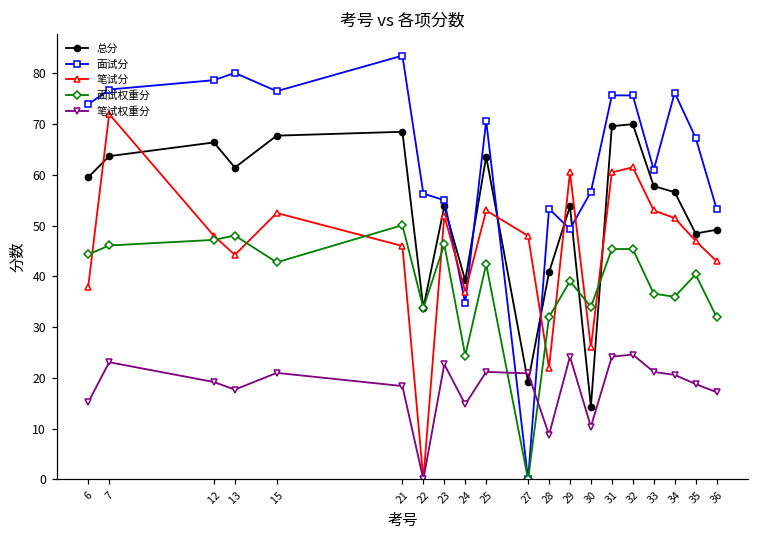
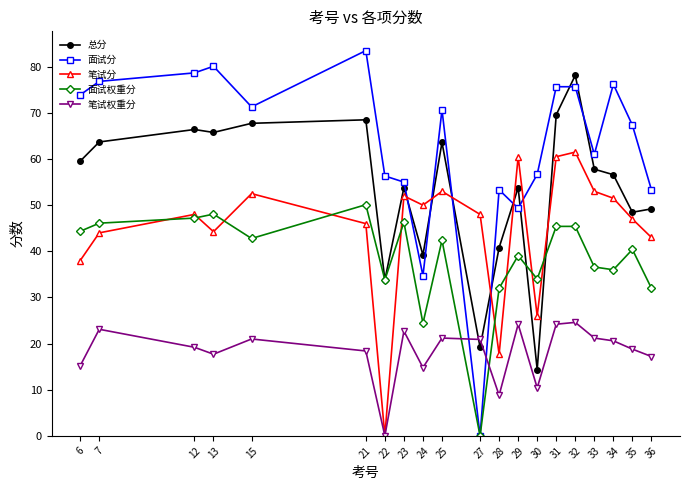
  {
    "总分": {
      "6": 60,
      "7": 64,
      "12": 66,
-     "13": 61,
+     "13": 66,
      "15": 68,
      "21": 69,
      "23": 54,
      "24": 39,
      "25": 64,
      "27": 19,
      "28": 41,
      "29": 54,
      "30": 14,
      "31": 70,
-     "32": 70,
+     "32": 78,
      "33": 58,
      "34": 57,
      "35": 48,
      "36": 49
    },
    "面试分": {
      "6": 74,
      "7": 77,
      "12": 79,
      "13": 80,
-     "15": 77,
+     "15": 71,
      "21": 84,
      "22": 56,
      "23": 55,
      "24": 35,
      "25": 71,
      "28": 53,
      "29": 49,
      "30": 57,
      "31": 76,
      "32": 76,
      "33": 61,
      "34": 76,
      "35": 67,
      "36": 53
    },
    "笔试分": {
      "6": 38,
-     "7": 72,
+     "7": 44,
      "12": 48,
      "13": 44,
      "15": 53,
      "21": 46,
      "23": 52,
-     "24": 37,
+     "24": 50,
      "25": 53,
      "27": 48,
-     "28": 22,
+     "28": 18,
      "29": 61,
      "30": 26,
      "31": 61,
      "32": 62,
      "33": 53,
      "34": 52,
      "35": 47,
      "36": 43
    },
    "面试权重分": {
      "6": 44,
      "7": 46,
      "12": 47,
      "13": 48,
      "15": 43,
      "21": 50,
      "23": 46,
      "24": 24,
      "25": 42,
      "28": 32,
      "29": 39,
      "30": 34,
      "31": 45,
      "32": 45,
      "33": 37,
      "34": 36,
      "35": 40,
      "36": 32
    },
    "笔试权重分": {
      "6": 15,
      "7": 23,
      "12": 19,
      "13": 18,
      "15": 21,
      "21": 18,
      "23": 23,
      "24": 15,
      "25": 21,
      "27": 21,
      "28": 9,
      "29": 24,
      "30": 10,
      "31": 24,
      "32": 25,
      "33": 21,
      "34": 21,
      "35": 19,
      "36": 17
    }
  }
